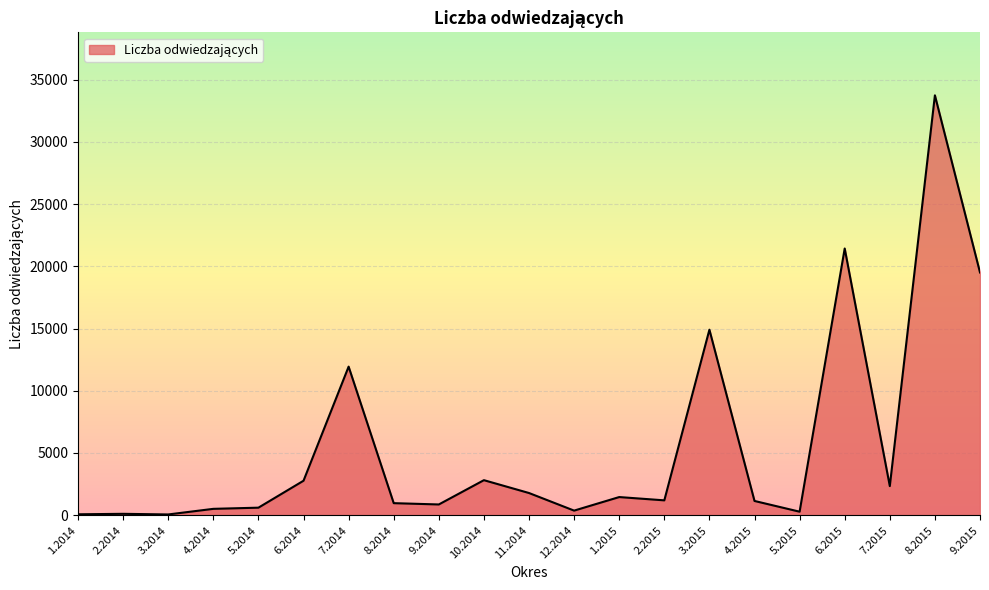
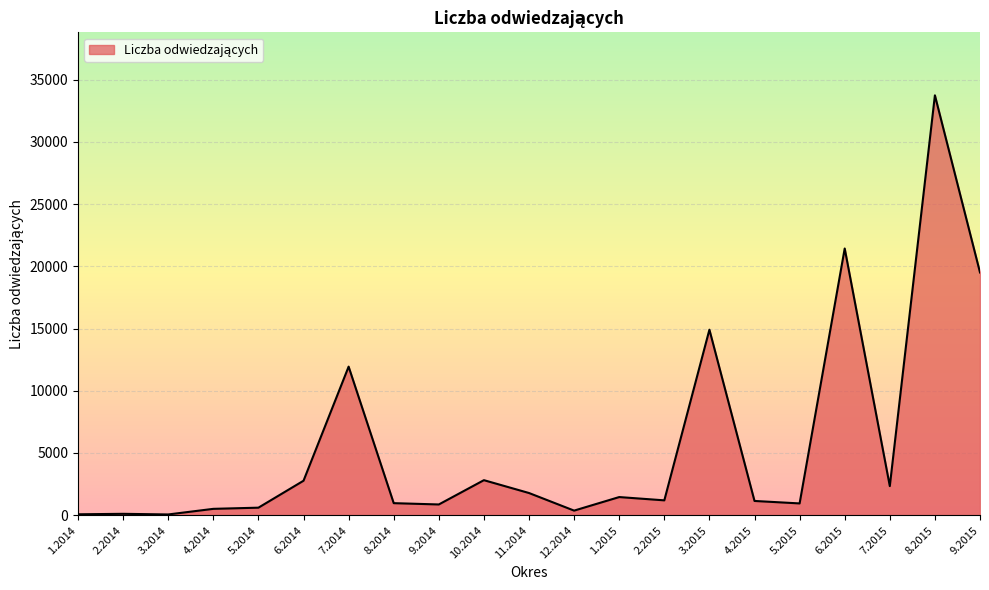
  {
    "1.2014": 100,
    "2.2014": 100,
    "3.2014": 100,
    "4.2014": 500,
    "5.2014": 600,
    "6.2014": 2800,
    "7.2014": 11900,
    "8.2014": 1000,
    "9.2014": 900,
    "10.2014": 2800,
    "11.2014": 1800,
    "12.2014": 400,
    "1.2015": 1500,
    "2.2015": 1200,
    "3.2015": 14900,
    "4.2015": 1100,
-   "5.2015": 300,
+   "5.2015": 900,
    "6.2015": 21400,
    "7.2015": 2300,
    "8.2015": 33700,
    "9.2015": 19500
  }
